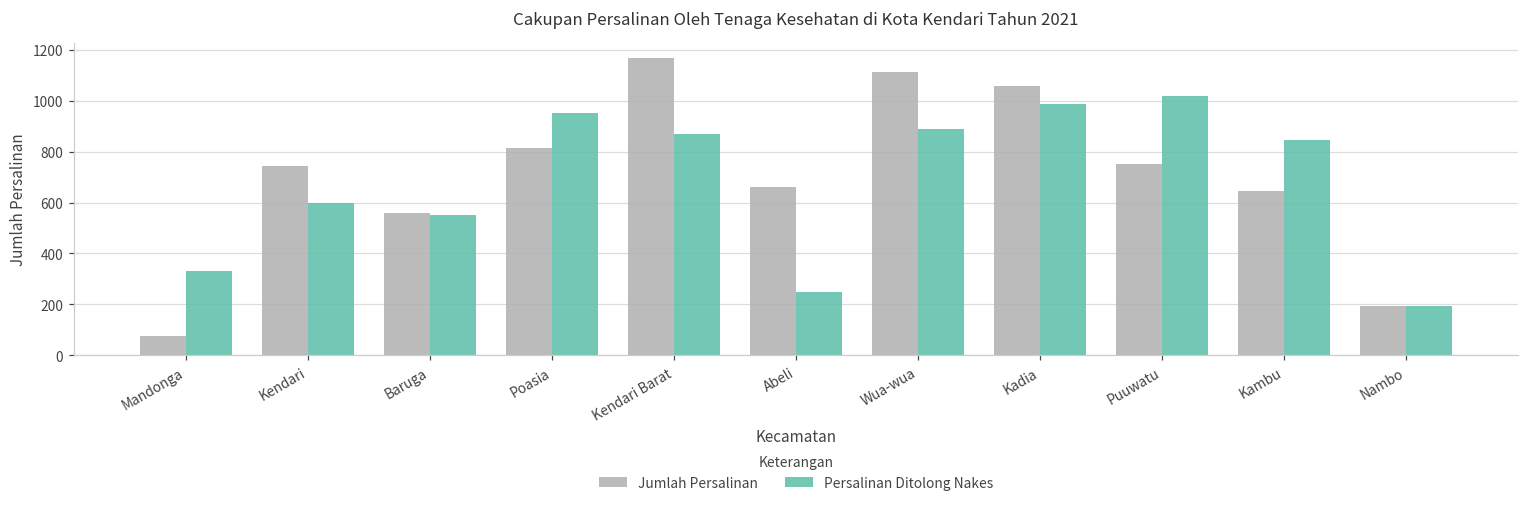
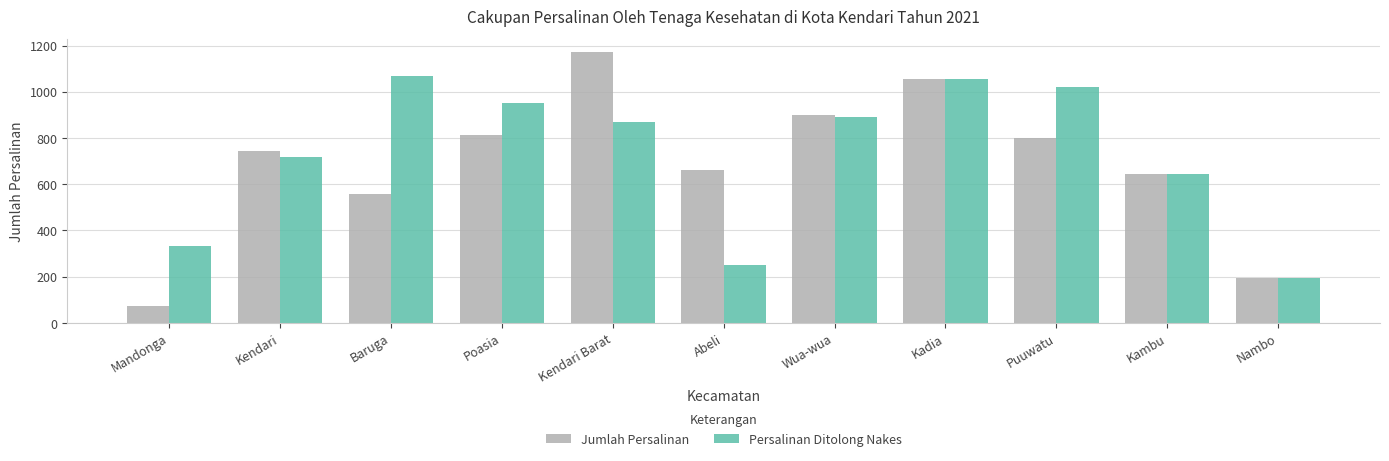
  {
    "Jumlah Persalinan": {
      "Mandonga": 70,
      "Kendari": 740,
      "Baruga": 560,
      "Poasia": 810,
      "Kendari Barat": 1170,
      "Abeli": 660,
-     "Wua-wua": 1110,
+     "Wua-wua": 900,
      "Kadia": 1060,
-     "Puuwatu": 750,
+     "Puuwatu": 800,
      "Kambu": 650,
      "Nambo": 190
    },
    "Persalinan Ditolong Nakes": {
      "Mandonga": 330,
-     "Kendari": 600,
-     "Baruga": 550,
+     "Kendari": 720,
+     "Baruga": 1070,
      "Poasia": 950,
      "Kendari Barat": 870,
      "Abeli": 250,
      "Wua-wua": 890,
-     "Kadia": 990,
+     "Kadia": 1060,
      "Puuwatu": 1020,
-     "Kambu": 850,
+     "Kambu": 650,
      "Nambo": 190
    }
  }
